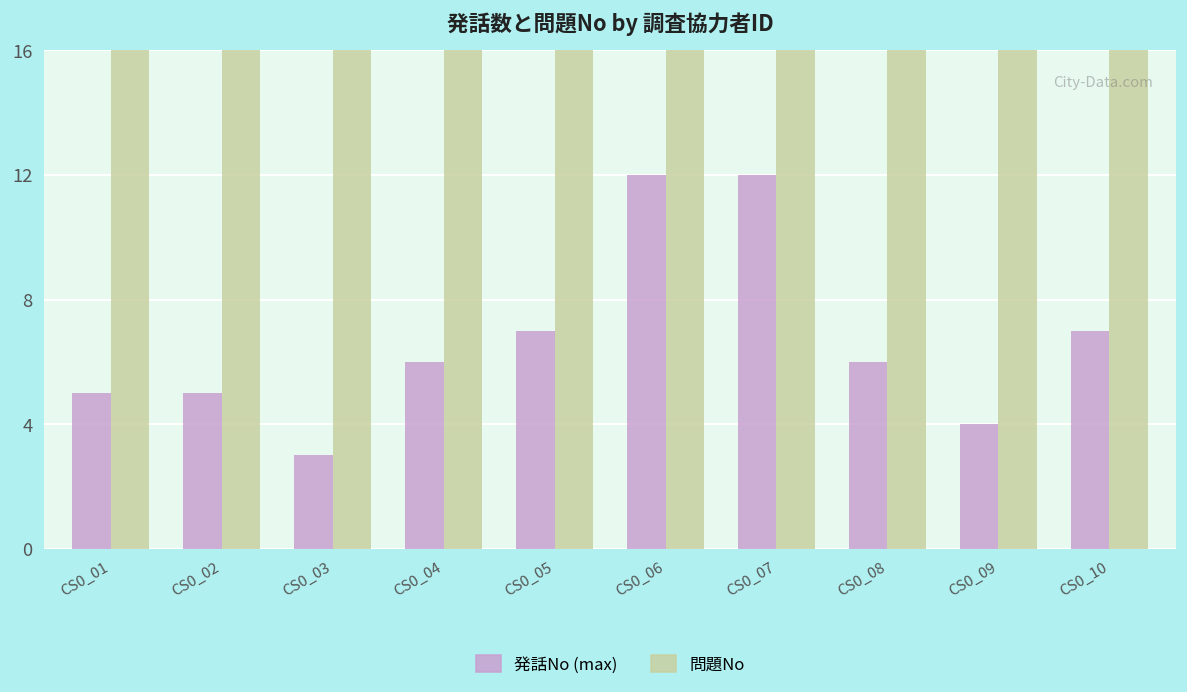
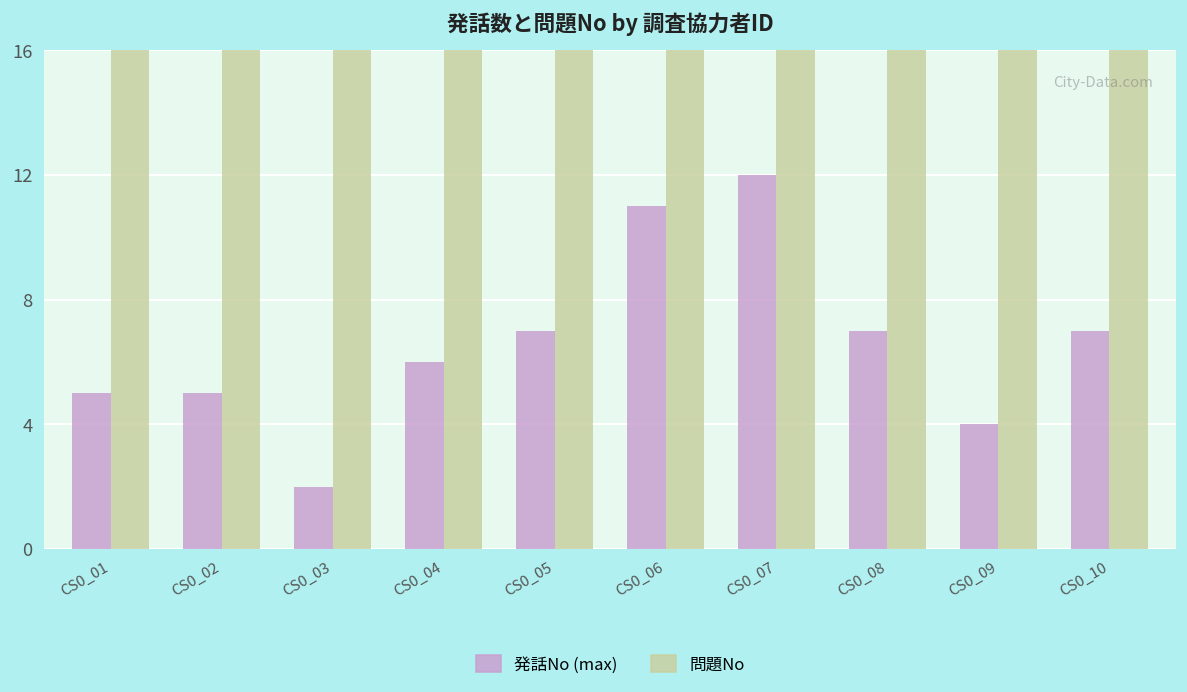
  {
    "発話No (max)": {
      "CS0_01": 5,
      "CS0_02": 5,
-     "CS0_03": 3,
+     "CS0_03": 2,
      "CS0_04": 6,
      "CS0_05": 7,
-     "CS0_06": 12,
+     "CS0_06": 11,
      "CS0_07": 12,
-     "CS0_08": 6,
+     "CS0_08": 7,
      "CS0_09": 4,
      "CS0_10": 7
    }
  }
